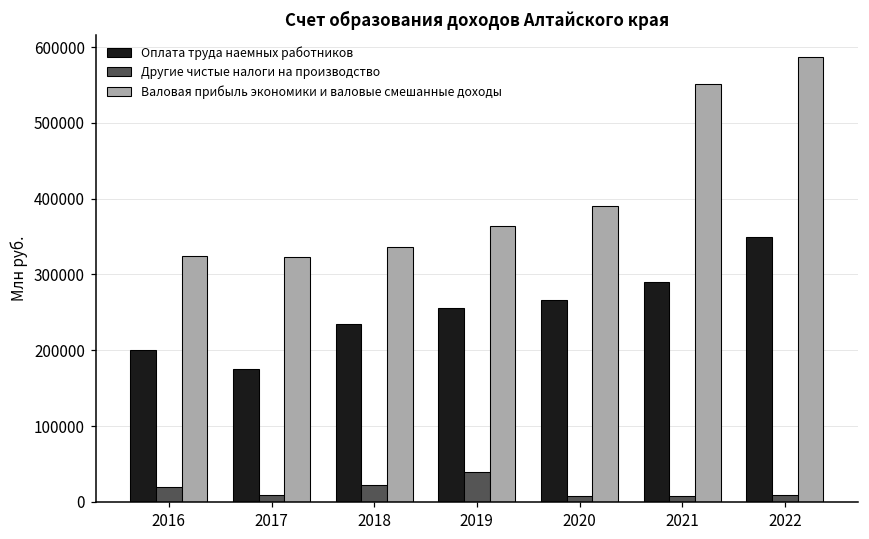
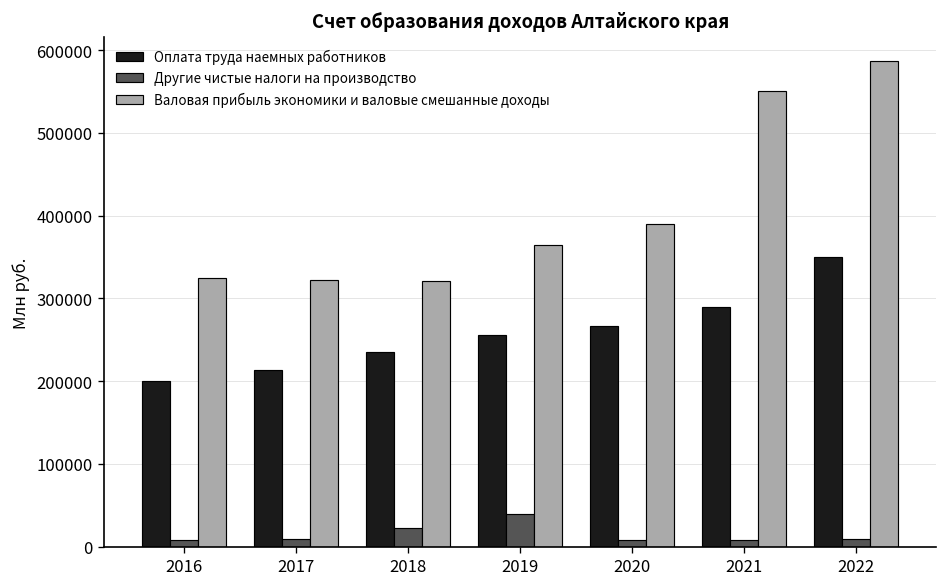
  {
    "Оплата труда наемных работников": {
      "2016": 200000,
-     "2017": 170000,
+     "2017": 210000,
      "2018": 230000,
      "2019": 260000,
      "2020": 270000,
      "2021": 290000,
      "2022": 350000
    },
    "Другие чистые налоги на производство": {
-     "2016": 20000,
+     "2016": 10000,
      "2017": 10000,
      "2018": 20000,
      "2019": 40000,
      "2020": 10000,
      "2021": 10000,
      "2022": 10000
    },
    "Валовая прибыль экономики и валовые смешанные доходы": {
      "2016": 320000,
      "2017": 320000,
-     "2018": 340000,
+     "2018": 320000,
      "2019": 360000,
      "2020": 390000,
      "2021": 550000,
      "2022": 590000
    }
  }
